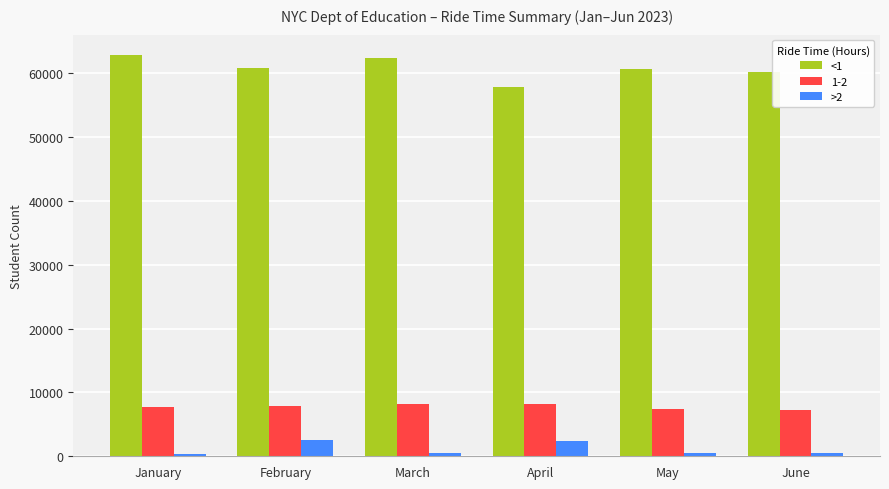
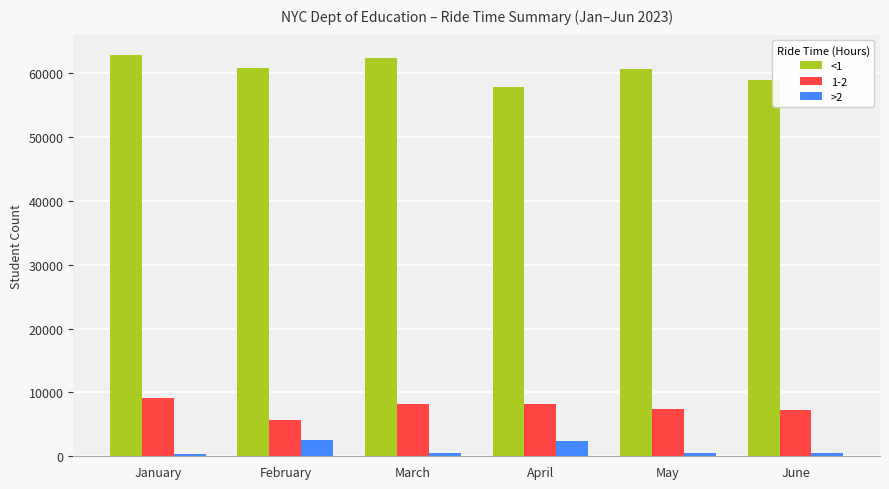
  {
    "<1": {
      "January": 63000,
      "February": 61000,
      "March": 62000,
      "April": 58000,
      "May": 61000,
-     "June": 60000
+     "June": 59000
    },
    "1-2": {
-     "January": 8000,
-     "February": 8000,
+     "January": 9000,
+     "February": 6000,
      "March": 8000,
      "April": 8000,
      "May": 7000,
      "June": 7000
    },
    ">2": {
      "February": 3000,
      "March": 1000,
      "April": 2000,
      "May": 1000,
      "June": 0
    }
  }
